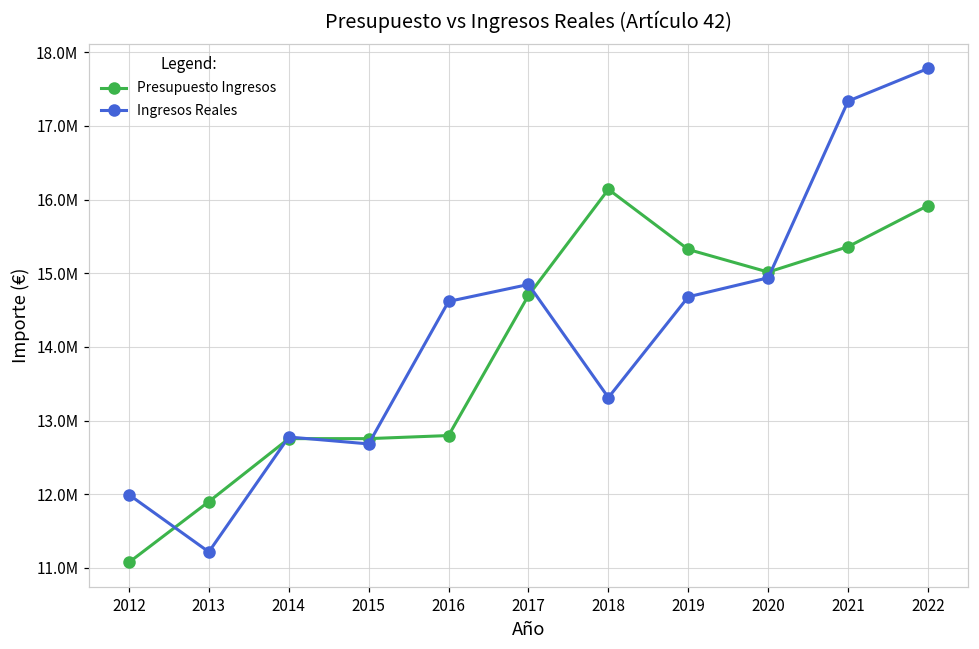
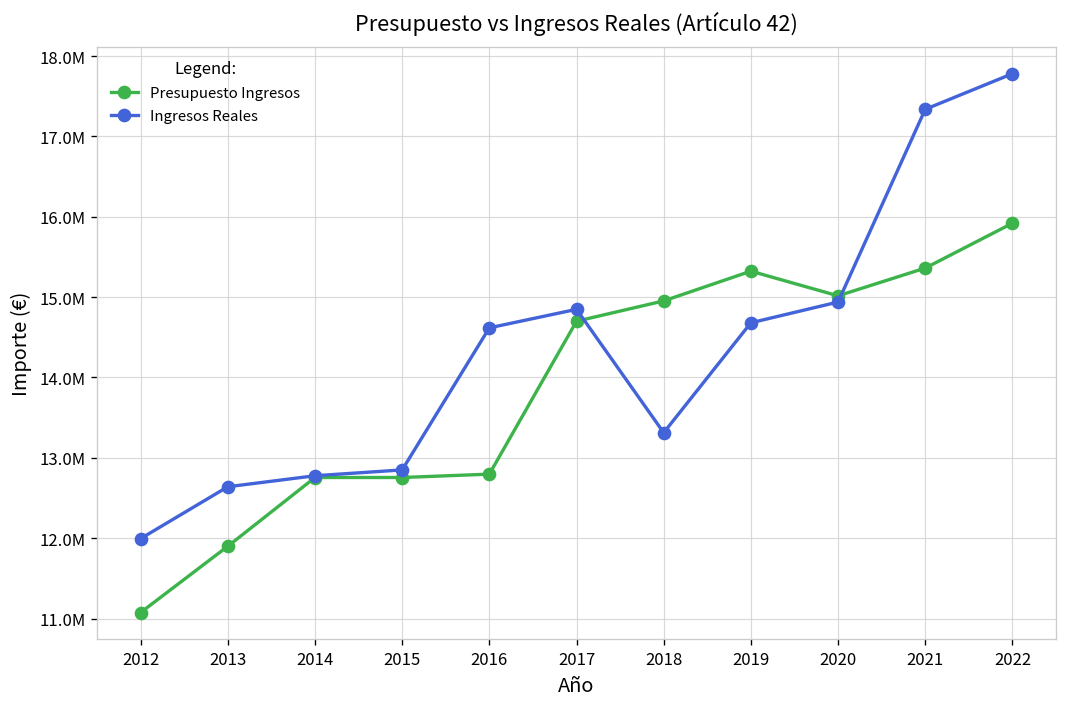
  {
    "Presupuesto Ingresos": {
      "2012": 11100000,
      "2013": 11900000,
      "2015": 12800000,
      "2016": 12800000,
      "2017": 14700000,
-     "2018": 16100000,
+     "2018": 15000000,
      "2019": 15300000,
      "2020": 15000000,
      "2021": 15400000,
      "2022": 15900000
    },
    "Ingresos Reales": {
      "2012": 12000000,
-     "2013": 11200000,
-     "2015": 12700000,
+     "2013": 12600000,
+     "2015": 12800000,
      "2016": 14600000,
      "2017": 14800000,
      "2018": 13300000,
      "2019": 14700000,
      "2020": 14900000,
      "2021": 17300000,
      "2022": 17800000
    }
  }
